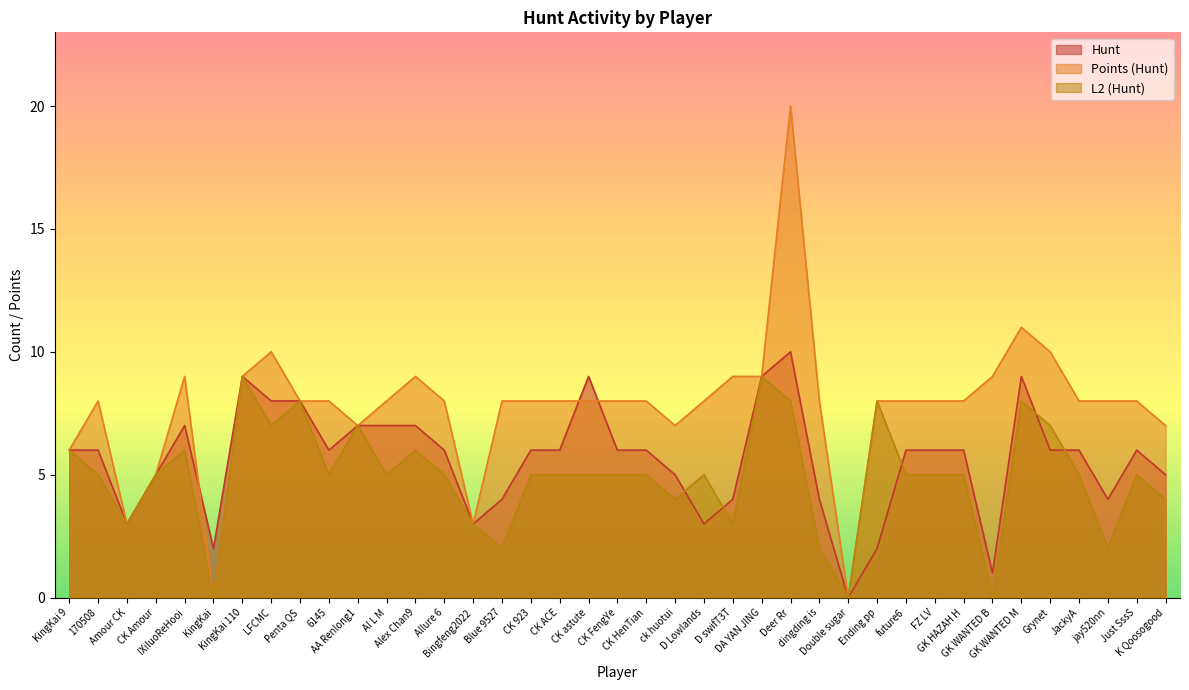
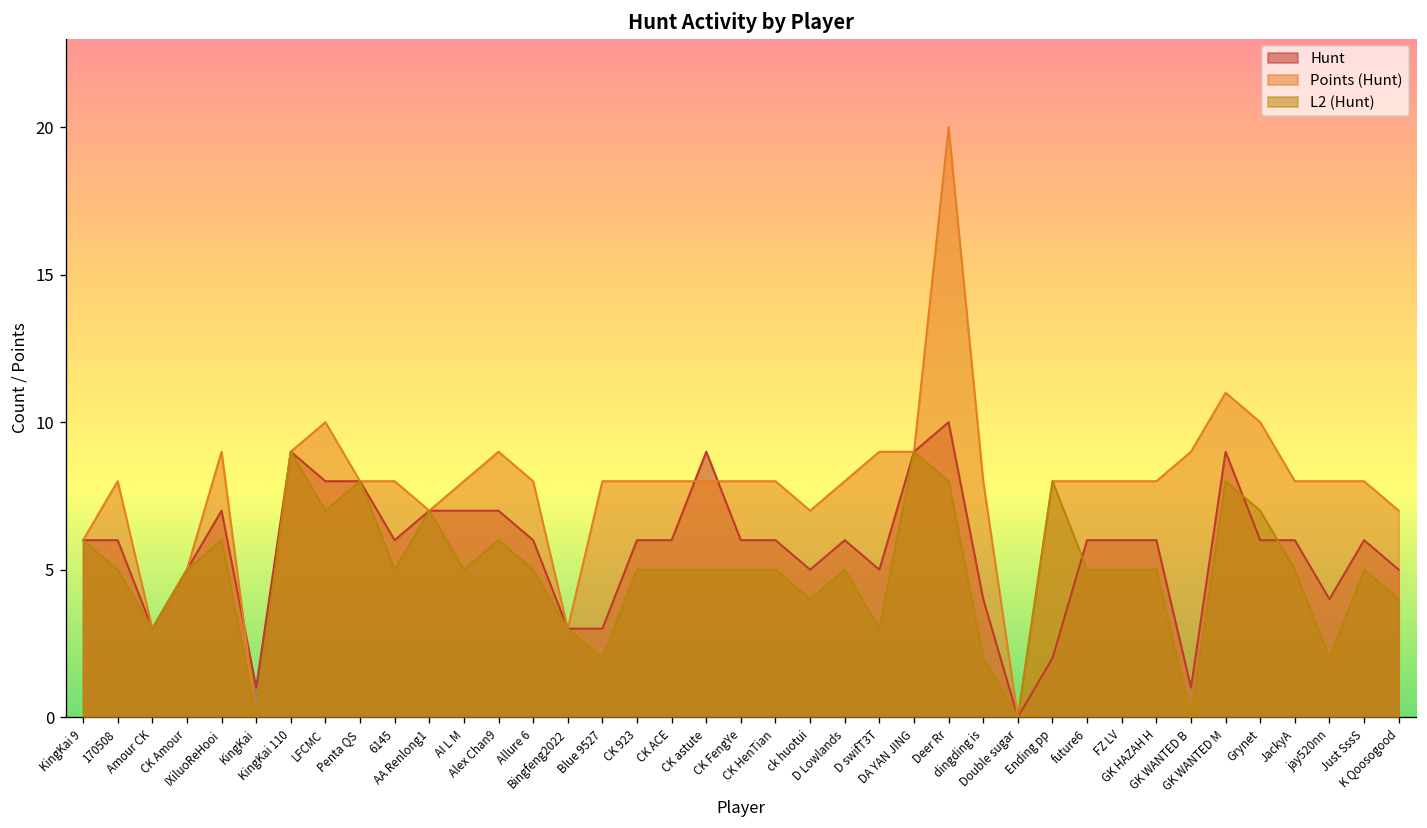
  {
    "Hunt": {
      "170508": 6,
      "IXiluoReHooi": 7,
-     "KingKai": 2,
+     "KingKai": 1,
      "LFCMC": 8,
      "6145": 6,
      "AI L M": 7,
      "Alex Chan9": 7,
      "Allure 6": 6,
-     "Blue 9527": 4,
+     "Blue 9527": 3,
      "CK 923": 6,
      "CK ACE": 6,
      "CK astute": 9,
      "CK FengYe": 6,
      "CK HenTian": 6,
      "ck huotui": 5,
-     "D Lowlands": 3,
-     "D swifT3T": 4,
+     "D Lowlands": 6,
+     "D swifT3T": 5,
      "Deer Rr": 10,
      "dingding is": 4,
      "Ending pp": 2,
      "future6": 6,
      "FZ LV": 6,
      "GK HAZAH H": 6,
      "GK WANTED B": 1,
      "GK WANTED M": 9,
      "Grynet": 6,
      "JackyA": 6,
      "jay520nn": 4,
      "Just SssS": 6,
      "K Qoosogood": 5
    }
  }
